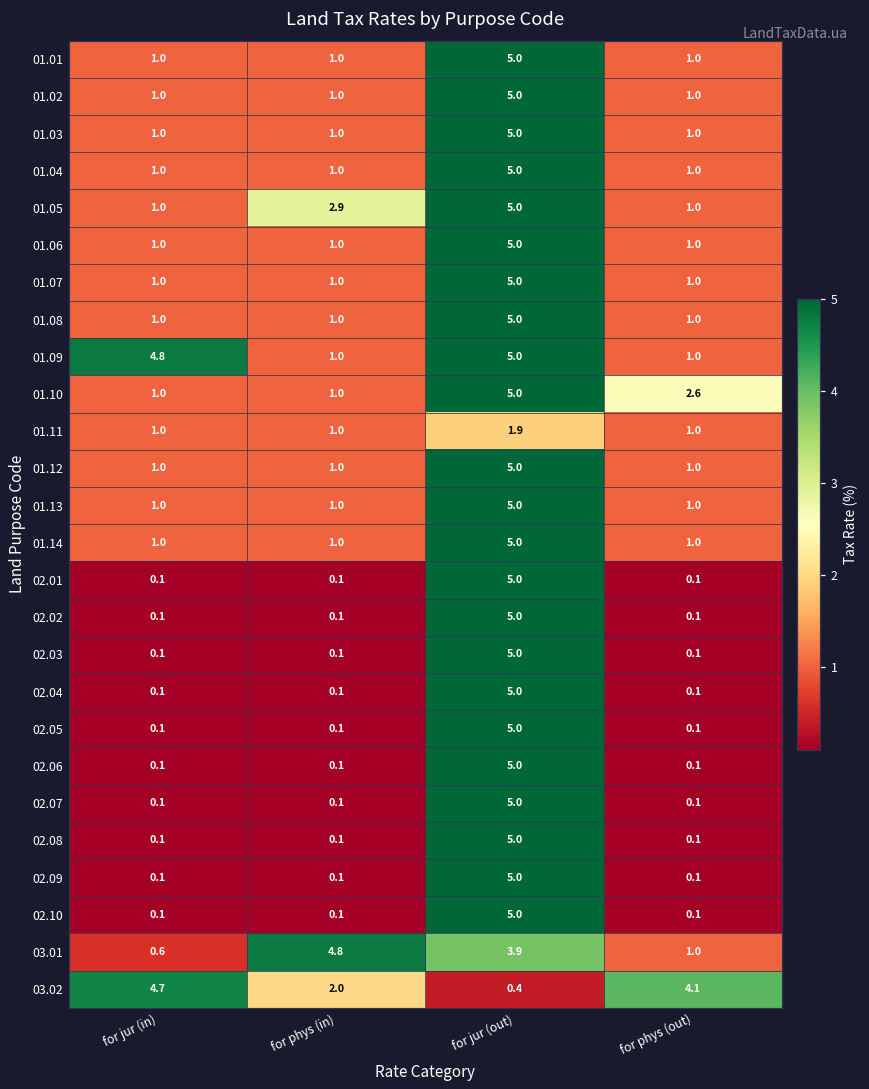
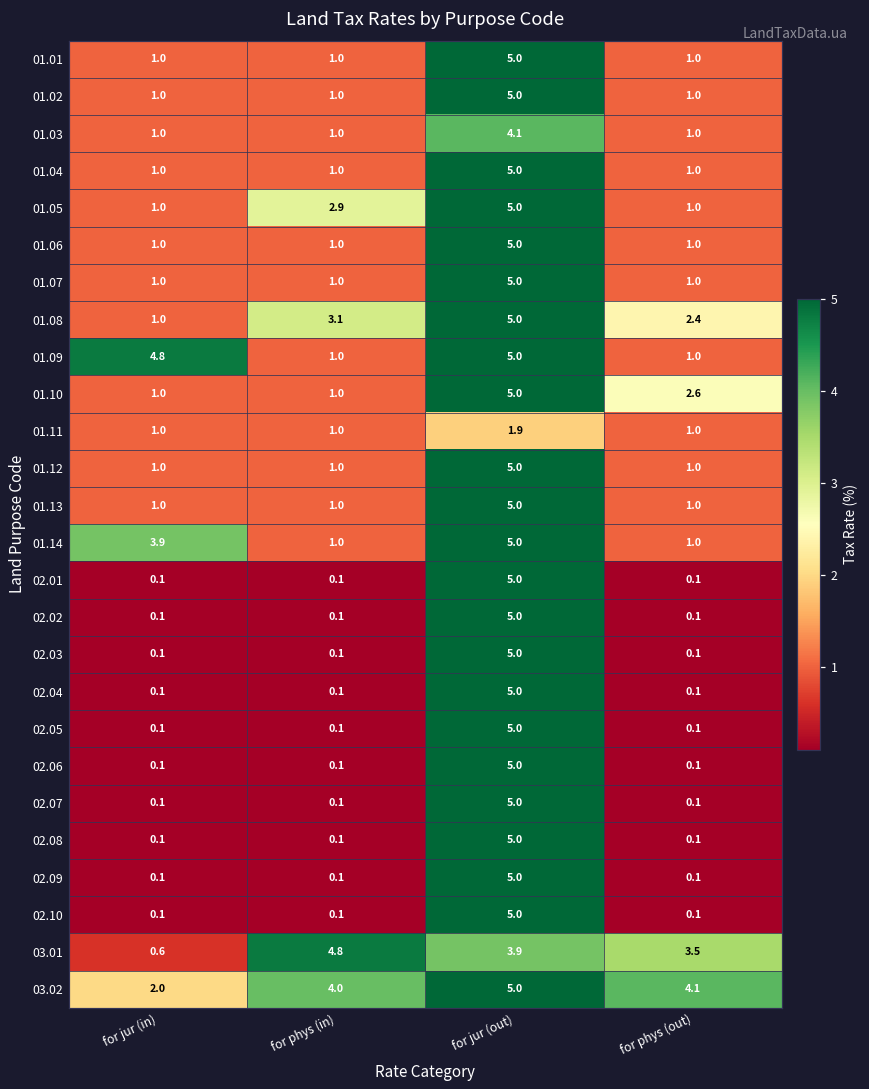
  {
    "01.01": {
      "for jur (in)": 1.0,
      "for phys (in)": 1.0,
      "for jur (out)": 5.0,
      "for phys (out)": 1.0
    },
    "01.02": {
      "for jur (in)": 1.0,
      "for phys (in)": 1.0,
      "for jur (out)": 5.0,
      "for phys (out)": 1.0
    },
    "01.03": {
      "for jur (in)": 1.0,
      "for phys (in)": 1.0,
-     "for jur (out)": 5.0,
+     "for jur (out)": 4.1,
      "for phys (out)": 1.0
    },
    "01.04": {
      "for jur (in)": 1.0,
      "for phys (in)": 1.0,
      "for jur (out)": 5.0,
      "for phys (out)": 1.0
    },
    "01.05": {
      "for jur (in)": 1.0,
      "for phys (in)": 2.9,
      "for jur (out)": 5.0,
      "for phys (out)": 1.0
    },
    "01.06": {
      "for jur (in)": 1.0,
      "for phys (in)": 1.0,
      "for jur (out)": 5.0,
      "for phys (out)": 1.0
    },
    "01.07": {
      "for jur (in)": 1.0,
      "for phys (in)": 1.0,
      "for jur (out)": 5.0,
      "for phys (out)": 1.0
    },
    "01.08": {
      "for jur (in)": 1.0,
-     "for phys (in)": 1.0,
+     "for phys (in)": 3.1,
      "for jur (out)": 5.0,
-     "for phys (out)": 1.0
+     "for phys (out)": 2.4
    },
    "01.09": {
      "for jur (in)": 4.8,
      "for phys (in)": 1.0,
      "for jur (out)": 5.0,
      "for phys (out)": 1.0
    },
    "01.10": {
      "for jur (in)": 1.0,
      "for phys (in)": 1.0,
      "for jur (out)": 5.0,
      "for phys (out)": 2.6
    },
    "01.11": {
      "for jur (in)": 1.0,
      "for phys (in)": 1.0,
      "for jur (out)": 1.9,
      "for phys (out)": 1.0
    },
    "01.12": {
      "for jur (in)": 1.0,
      "for phys (in)": 1.0,
      "for jur (out)": 5.0,
      "for phys (out)": 1.0
    },
    "01.13": {
      "for jur (in)": 1.0,
      "for phys (in)": 1.0,
      "for jur (out)": 5.0,
      "for phys (out)": 1.0
    },
    "01.14": {
-     "for jur (in)": 1.0,
+     "for jur (in)": 3.9,
      "for phys (in)": 1.0,
      "for jur (out)": 5.0,
      "for phys (out)": 1.0
    },
    "02.01": {
      "for jur (in)": 0.1,
      "for phys (in)": 0.1,
      "for jur (out)": 5.0,
      "for phys (out)": 0.1
    },
    "02.02": {
      "for jur (in)": 0.1,
      "for phys (in)": 0.1,
      "for jur (out)": 5.0,
      "for phys (out)": 0.1
    },
    "02.03": {
      "for jur (in)": 0.1,
      "for phys (in)": 0.1,
      "for jur (out)": 5.0,
      "for phys (out)": 0.1
    },
    "02.04": {
      "for jur (in)": 0.1,
      "for phys (in)": 0.1,
      "for jur (out)": 5.0,
      "for phys (out)": 0.1
    },
    "02.05": {
      "for jur (in)": 0.1,
      "for phys (in)": 0.1,
      "for jur (out)": 5.0,
      "for phys (out)": 0.1
    },
    "02.06": {
      "for jur (in)": 0.1,
      "for phys (in)": 0.1,
      "for jur (out)": 5.0,
      "for phys (out)": 0.1
    },
    "02.07": {
      "for jur (in)": 0.1,
      "for phys (in)": 0.1,
      "for jur (out)": 5.0,
      "for phys (out)": 0.1
    },
    "02.08": {
      "for jur (in)": 0.1,
      "for phys (in)": 0.1,
      "for jur (out)": 5.0,
      "for phys (out)": 0.1
    },
    "02.09": {
      "for jur (in)": 0.1,
      "for phys (in)": 0.1,
      "for jur (out)": 5.0,
      "for phys (out)": 0.1
    },
    "02.10": {
      "for jur (in)": 0.1,
      "for phys (in)": 0.1,
      "for jur (out)": 5.0,
      "for phys (out)": 0.1
    },
    "03.01": {
      "for jur (in)": 0.6,
      "for phys (in)": 4.8,
      "for jur (out)": 3.9,
-     "for phys (out)": 1.0
+     "for phys (out)": 3.5
    },
    "03.02": {
-     "for jur (in)": 4.7,
-     "for phys (in)": 2.0,
-     "for jur (out)": 0.4,
+     "for jur (in)": 2.0,
+     "for phys (in)": 4.0,
+     "for jur (out)": 5.0,
      "for phys (out)": 4.1
    }
  }
